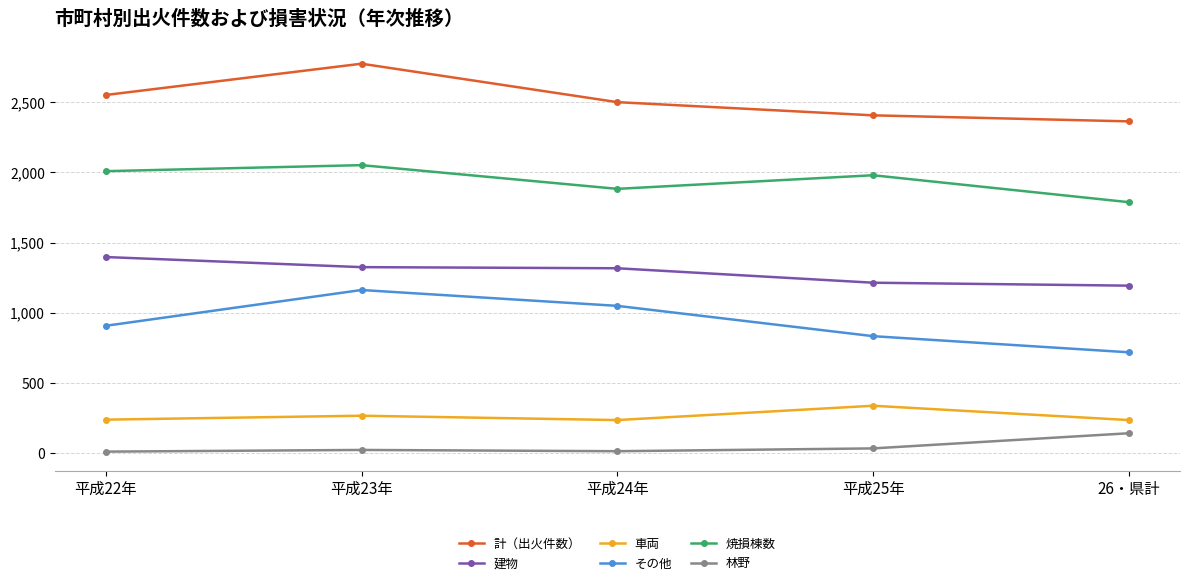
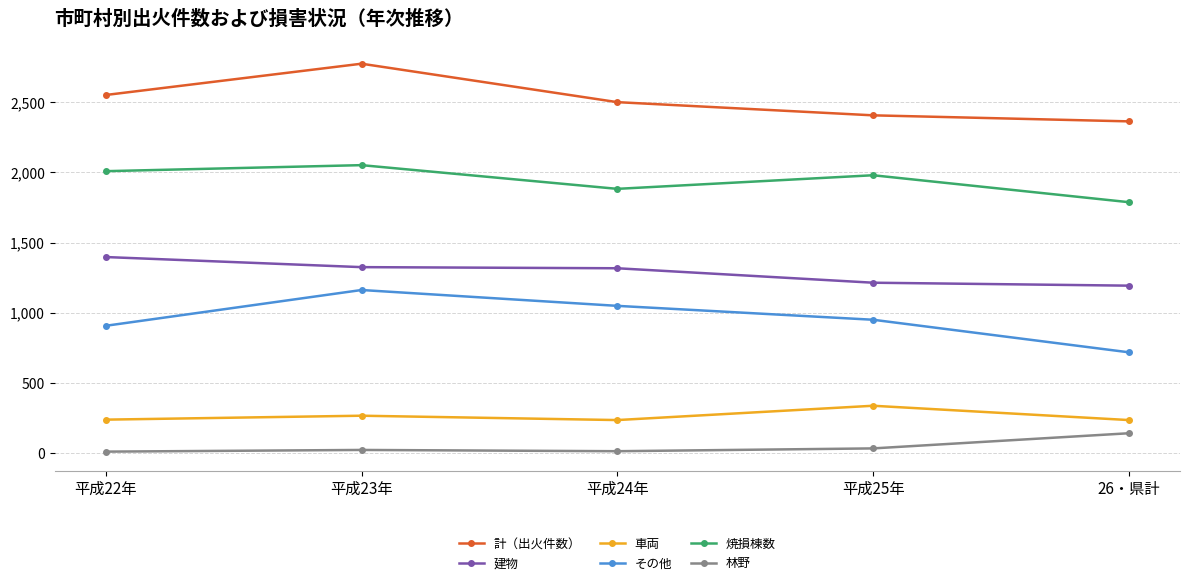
  {
    "計（出火件数）": {
      "平成22年": "2,550",
      "平成23年": "2,780",
      "平成24年": "2,500",
      "平成25年": "2,410",
      "26・県計": "2,360"
    },
    "建物": {
      "平成22年": "1,400",
      "平成23年": "1,330",
      "平成24年": "1,320",
      "平成25年": "1,210",
      "26・県計": "1,190"
    },
    "車両": {
      "平成22年": "240",
      "平成23年": "270",
      "平成24年": "240",
      "平成25年": "340",
      "26・県計": "240"
    },
    "その他": {
      "平成22年": "910",
      "平成23年": "1,160",
      "平成24年": "1,050",
-     "平成25年": "830",
+     "平成25年": "950",
      "26・県計": "720"
    },
    "焼損棟数": {
      "平成22年": "2,010",
      "平成23年": "2,050",
      "平成24年": "1,880",
      "平成25年": "1,980",
      "26・県計": "1,790"
    },
    "林野": {
      "平成22年": "10",
      "平成23年": "20",
      "平成24年": "10",
      "平成25年": "30",
      "26・県計": "140"
    }
  }
